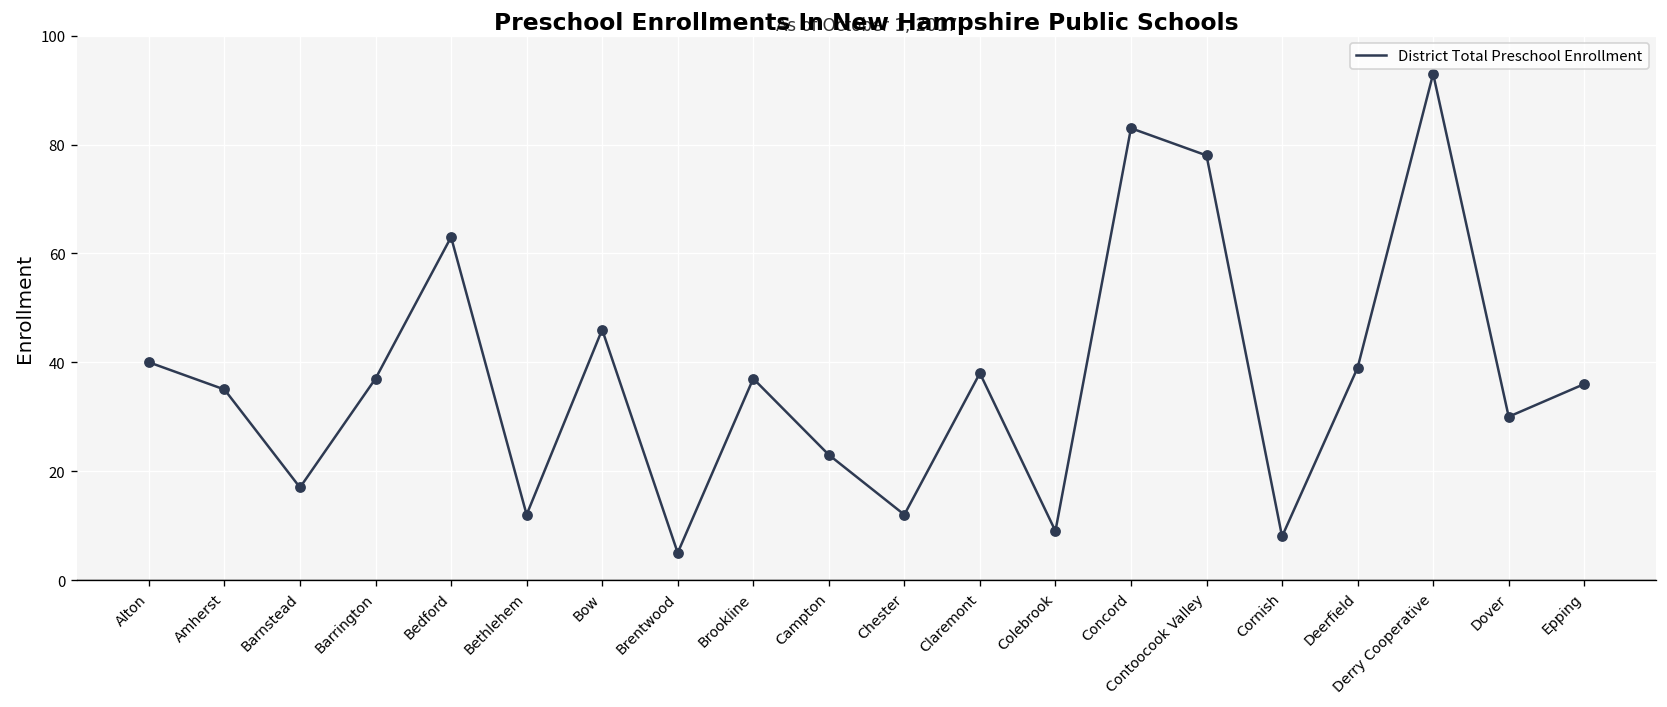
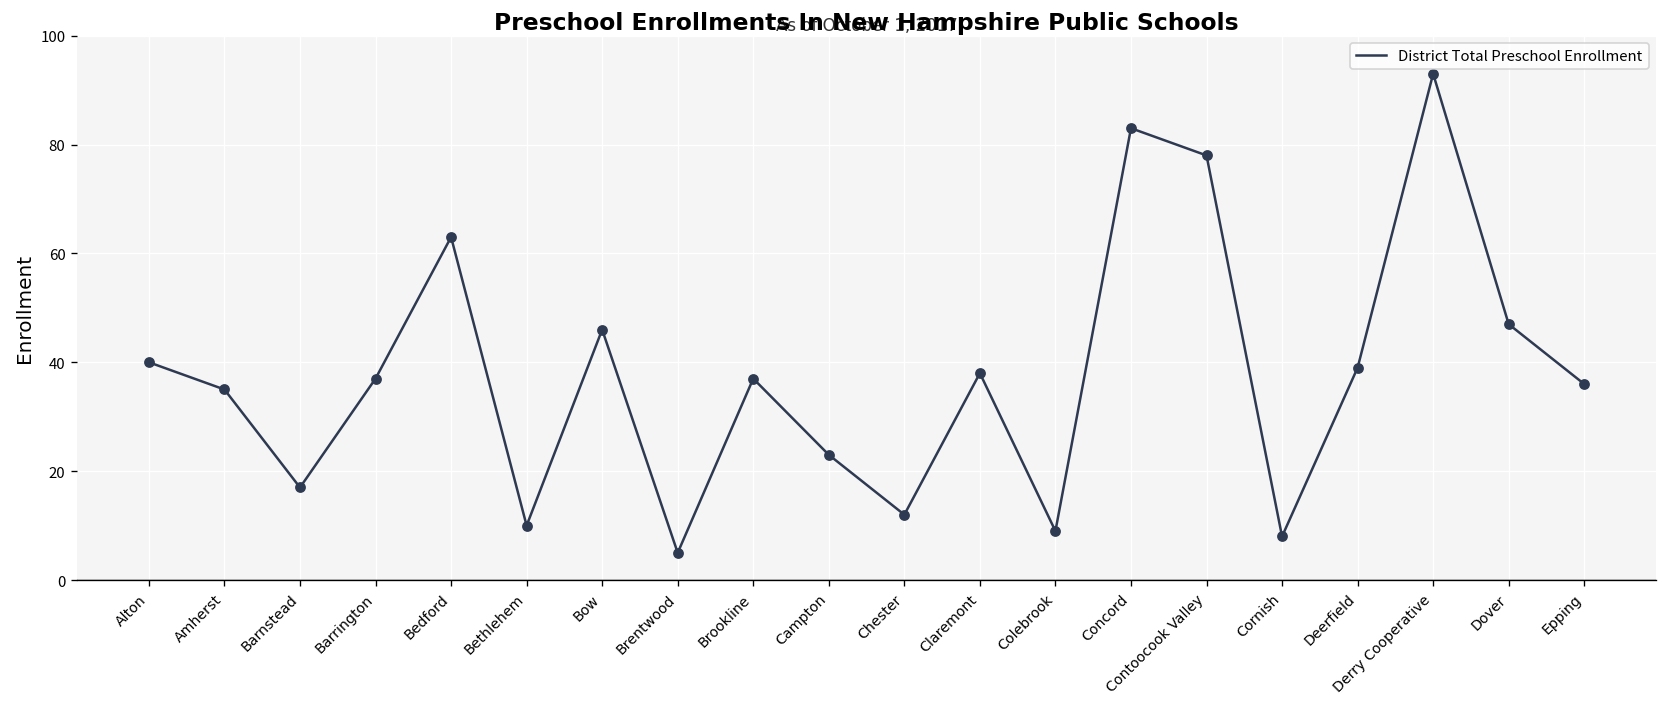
  {
    "Alton": 40,
    "Amherst": 35,
    "Barnstead": 17,
    "Barrington": 37,
    "Bedford": 63,
-   "Bethlehem": 12,
+   "Bethlehem": 10,
    "Bow": 46,
    "Brentwood": 5,
    "Brookline": 37,
    "Campton": 23,
    "Chester": 12,
    "Claremont": 38,
    "Colebrook": 9,
    "Concord": 83,
    "Contoocook Valley": 78,
    "Cornish": 8,
    "Deerfield": 39,
    "Derry Cooperative": 93,
-   "Dover": 30,
+   "Dover": 47,
    "Epping": 36
  }
